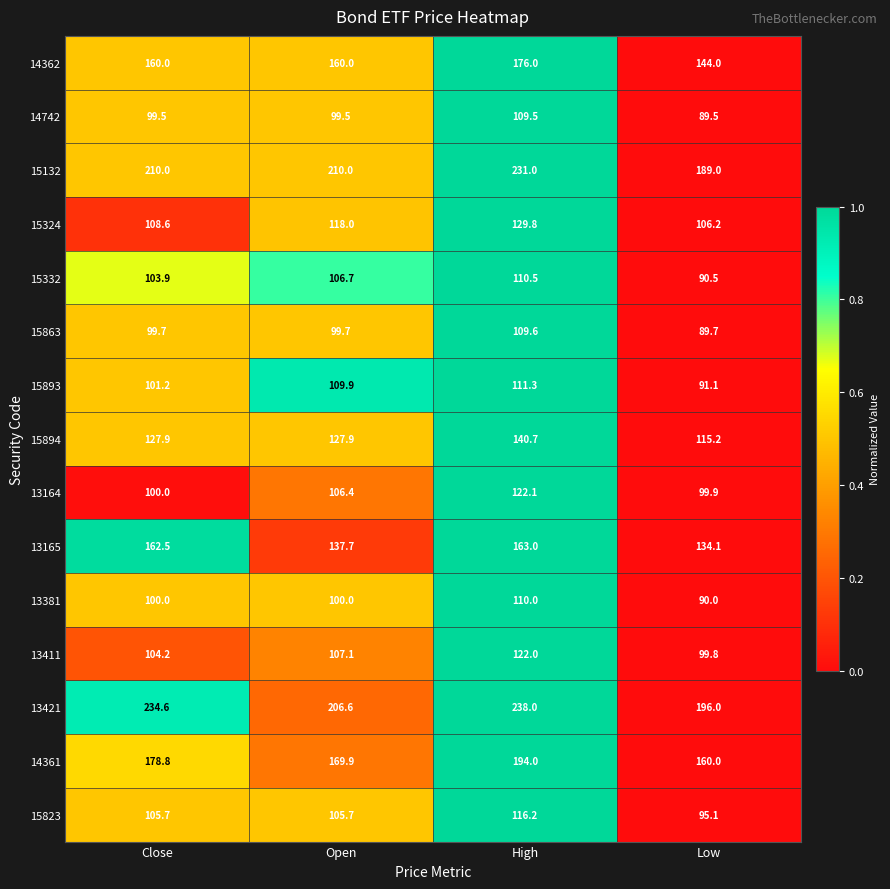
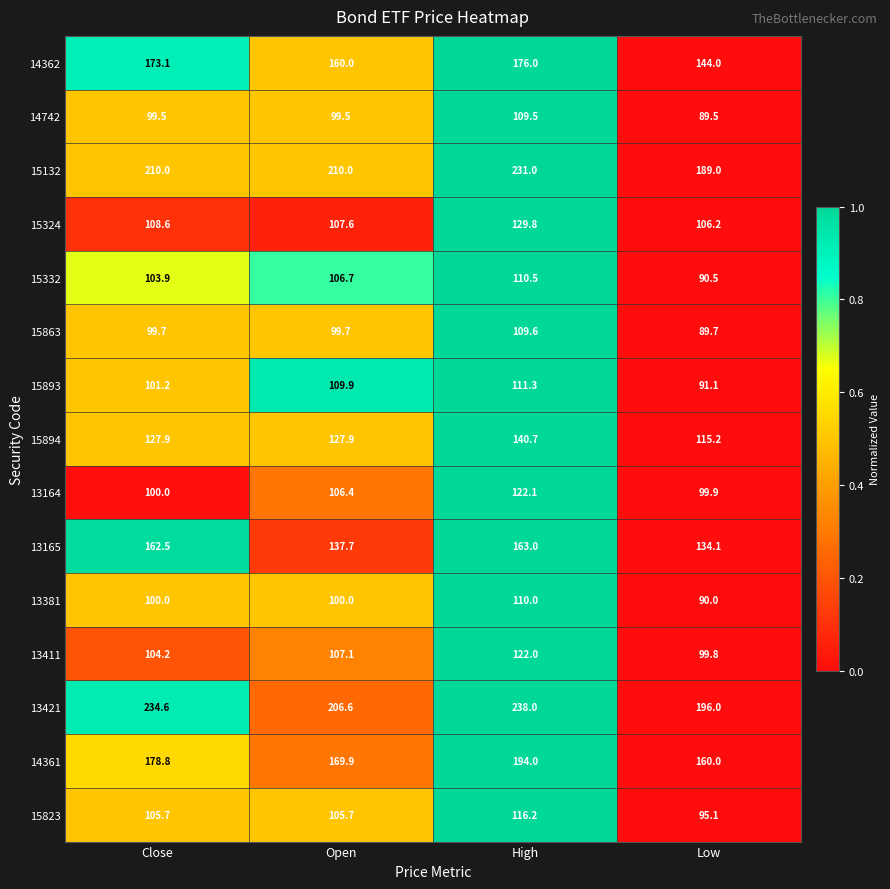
  {
    "14362": {
-     "Close": 160.0,
+     "Close": 173.1,
      "Open": 160.0,
      "High": 176.0,
      "Low": 144.0
    },
    "14742": {
      "Close": 99.5,
      "Open": 99.5,
      "High": 109.5,
      "Low": 89.5
    },
    "15132": {
      "Close": 210.0,
      "Open": 210.0,
      "High": 231.0,
      "Low": 189.0
    },
    "15324": {
      "Close": 108.6,
-     "Open": 118.0,
+     "Open": 107.6,
      "High": 129.8,
      "Low": 106.2
    },
    "15332": {
      "Close": 103.9,
      "Open": 106.7,
      "High": 110.5,
      "Low": 90.5
    },
    "15863": {
      "Close": 99.7,
      "Open": 99.7,
      "High": 109.6,
      "Low": 89.7
    },
    "15893": {
      "Close": 101.2,
      "Open": 109.9,
      "High": 111.3,
      "Low": 91.1
    },
    "15894": {
      "Close": 127.9,
      "Open": 127.9,
      "High": 140.7,
      "Low": 115.2
    },
    "13164": {
      "Close": 100.0,
      "Open": 106.4,
      "High": 122.1,
      "Low": 99.9
    },
    "13165": {
      "Close": 162.5,
      "Open": 137.7,
      "High": 163.0,
      "Low": 134.1
    },
    "13381": {
      "Close": 100.0,
      "Open": 100.0,
      "High": 110.0,
      "Low": 90.0
    },
    "13411": {
      "Close": 104.2,
      "Open": 107.1,
      "High": 122.0,
      "Low": 99.8
    },
    "13421": {
      "Close": 234.6,
      "Open": 206.6,
      "High": 238.0,
      "Low": 196.0
    },
    "14361": {
      "Close": 178.8,
      "Open": 169.9,
      "High": 194.0,
      "Low": 160.0
    },
    "15823": {
      "Close": 105.7,
      "Open": 105.7,
      "High": 116.2,
      "Low": 95.1
    }
  }
